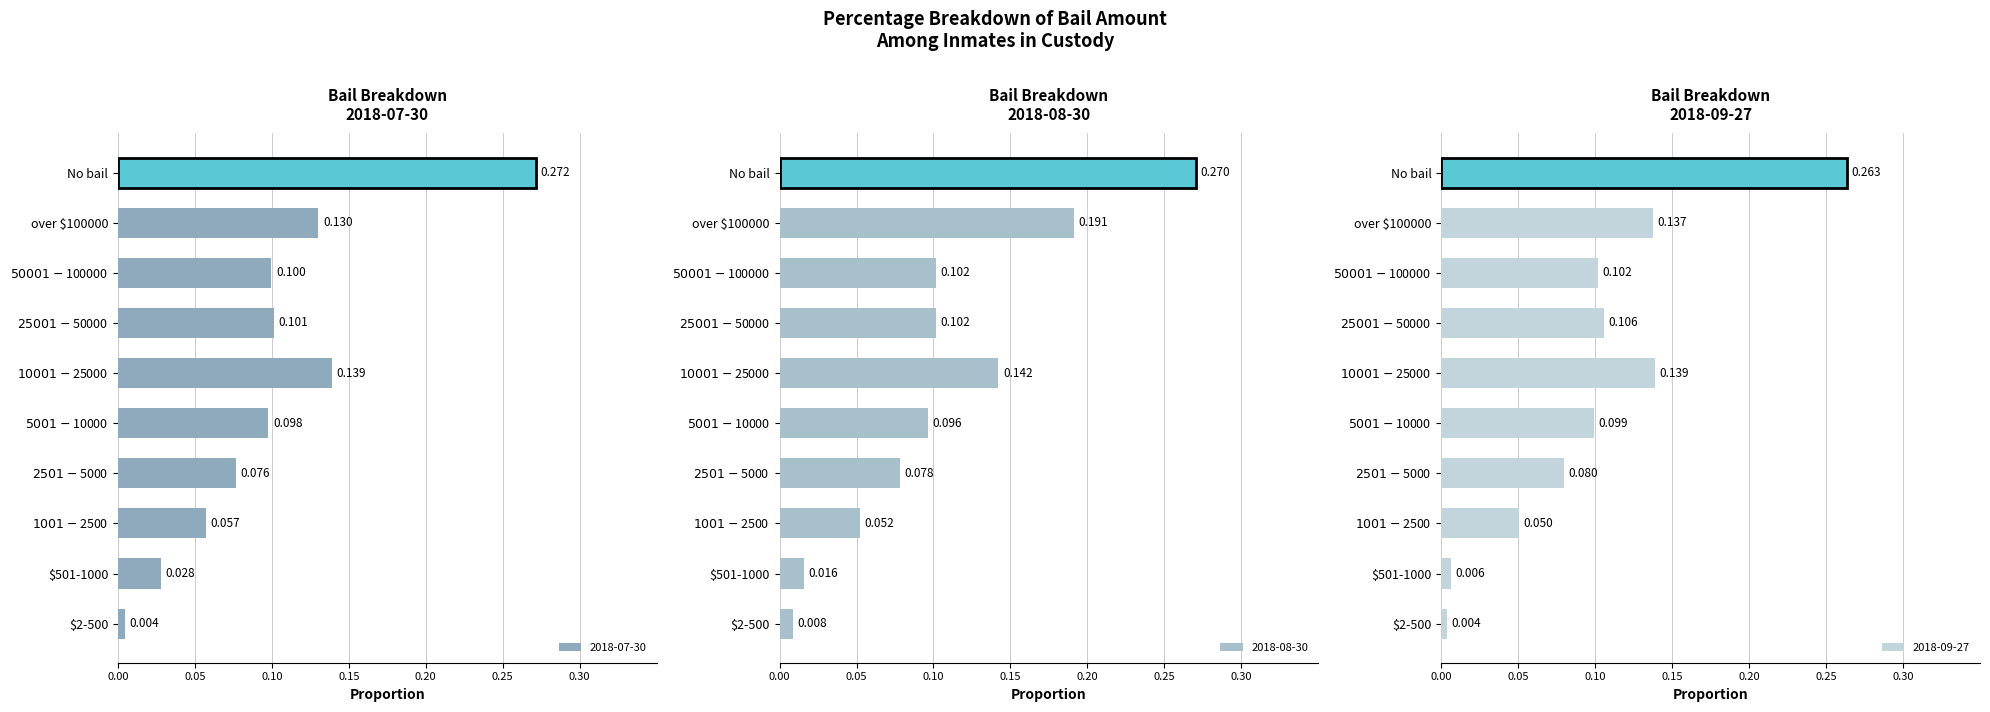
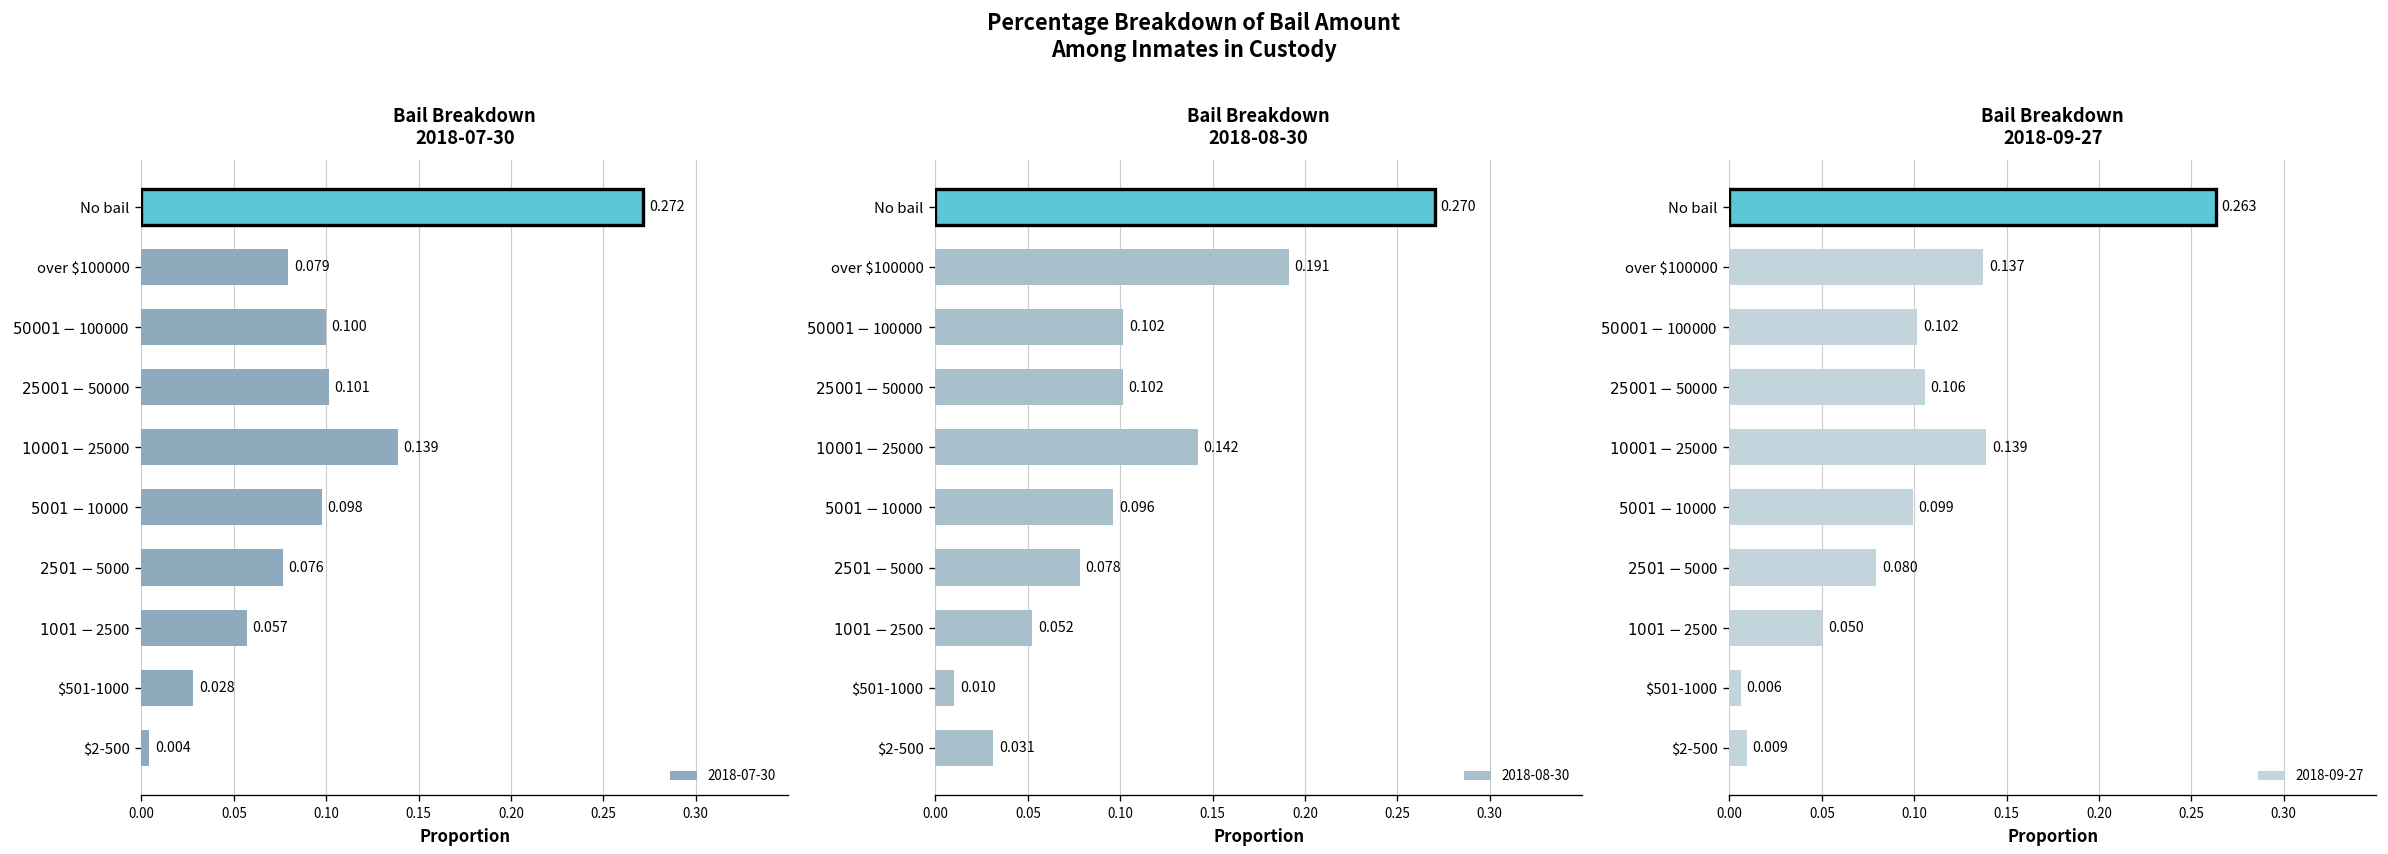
  {
    "Bail Breakdown 2018-07-30": {
      "No bail": 0.272,
-     "over $100000": 0.130,
+     "over $100000": 0.079,
      "$501-1000": 0.028,
      "$2-500": 0.004
    },
    "Bail Breakdown 2018-08-30": {
      "No bail": 0.270,
      "over $100000": 0.191,
-     "$501-1000": 0.016,
-     "$2-500": 0.008
+     "$501-1000": 0.010,
+     "$2-500": 0.031
    },
    "Bail Breakdown 2018-09-27": {
      "No bail": 0.263,
      "over $100000": 0.137,
      "$501-1000": 0.006,
-     "$2-500": 0.004
+     "$2-500": 0.009
    }
  }
